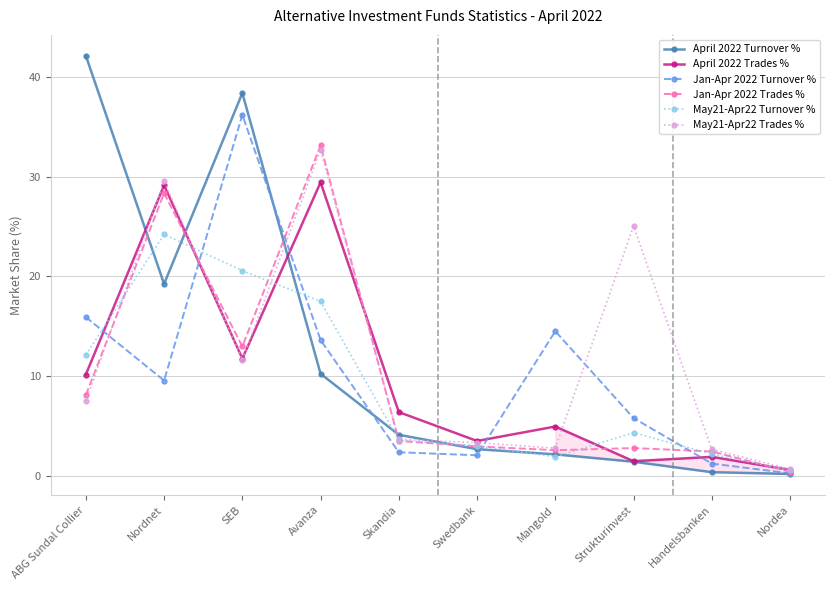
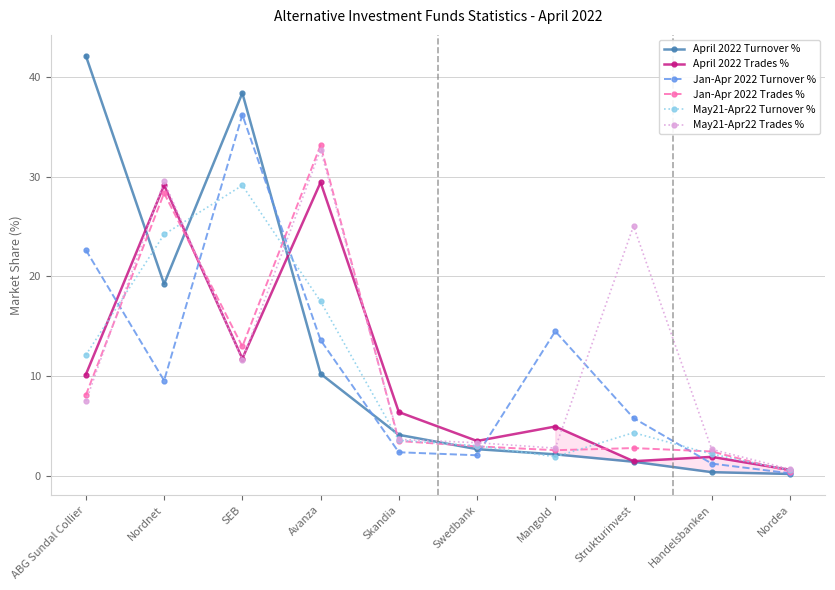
  {
    "April 2022 Turnover %": {
      "ABG Sundal Collier": 42,
      "Nordnet": 19,
      "SEB": 38,
      "Avanza": 10,
      "Skandia": 4,
      "Swedbank": 3,
      "Handelsbanken": 0
    },
    "April 2022 Trades %": {
      "ABG Sundal Collier": 10,
      "Nordnet": 29,
      "Avanza": 29,
      "Skandia": 6
    },
    "Jan-Apr 2022 Turnover %": {
-     "ABG Sundal Collier": 16,
+     "ABG Sundal Collier": 23,
      "Nordnet": 10,
      "SEB": 36,
      "Avanza": 14,
      "Skandia": 2,
      "Swedbank": 2,
      "Mangold": 14,
      "Strukturinvest": 6,
      "Handelsbanken": 1
    },
    "May21-Apr22 Turnover %": {
      "ABG Sundal Collier": 12,
      "Nordnet": 24,
-     "SEB": 21,
+     "SEB": 29,
      "Avanza": 17,
      "Strukturinvest": 4
    },
    "May21-Apr22 Trades %": {
      "ABG Sundal Collier": 7,
      "Nordnet": 30,
      "Avanza": 33,
      "Strukturinvest": 25
    }
  }
